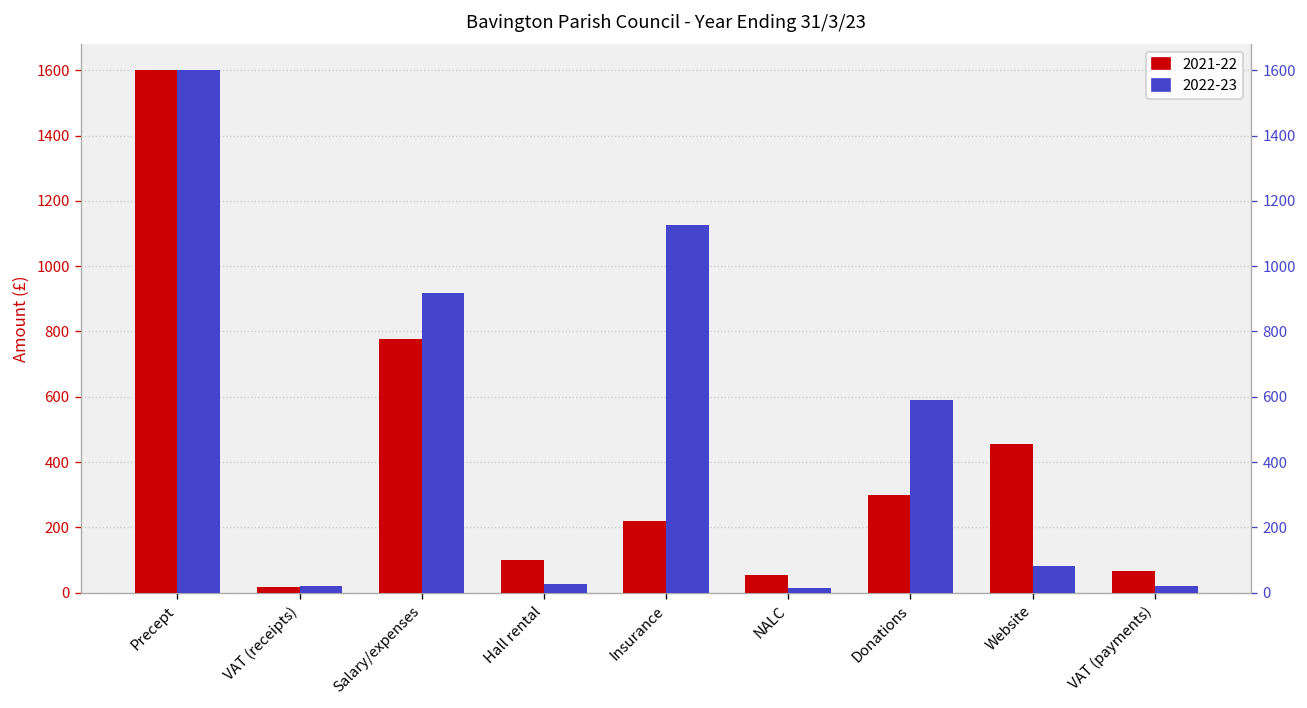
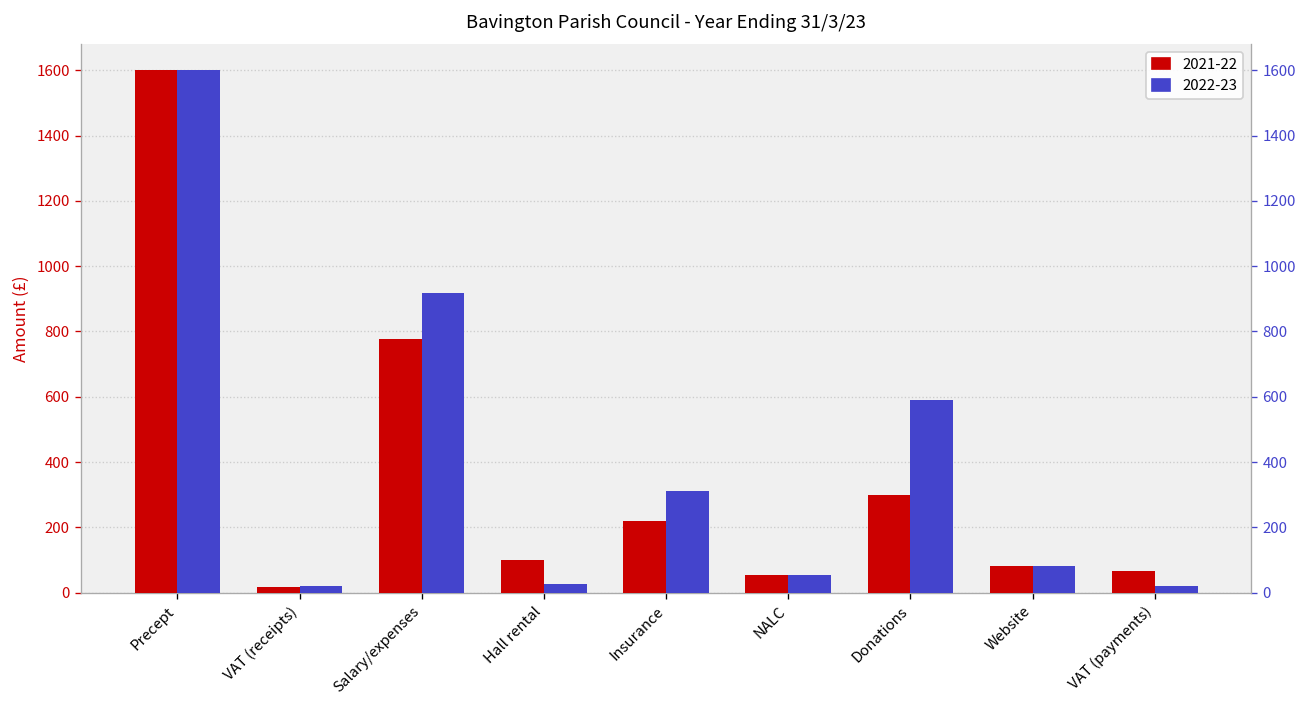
  {
    "2021-22": {
      "Precept": 1600,
      "VAT (receipts)": 20,
      "Salary/expenses": 780,
      "Hall rental": 100,
      "Insurance": 220,
      "NALC": 50,
      "Donations": 300,
-     "Website": 460,
+     "Website": 80,
      "VAT (payments)": 70
    },
    "2022-23": {
      "Precept": 1600,
      "VAT (receipts)": 20,
      "Salary/expenses": 920,
      "Hall rental": 30,
-     "Insurance": 1130,
-     "NALC": 20,
+     "Insurance": 310,
+     "NALC": 50,
      "Donations": 590,
      "Website": 80,
      "VAT (payments)": 20
    }
  }
